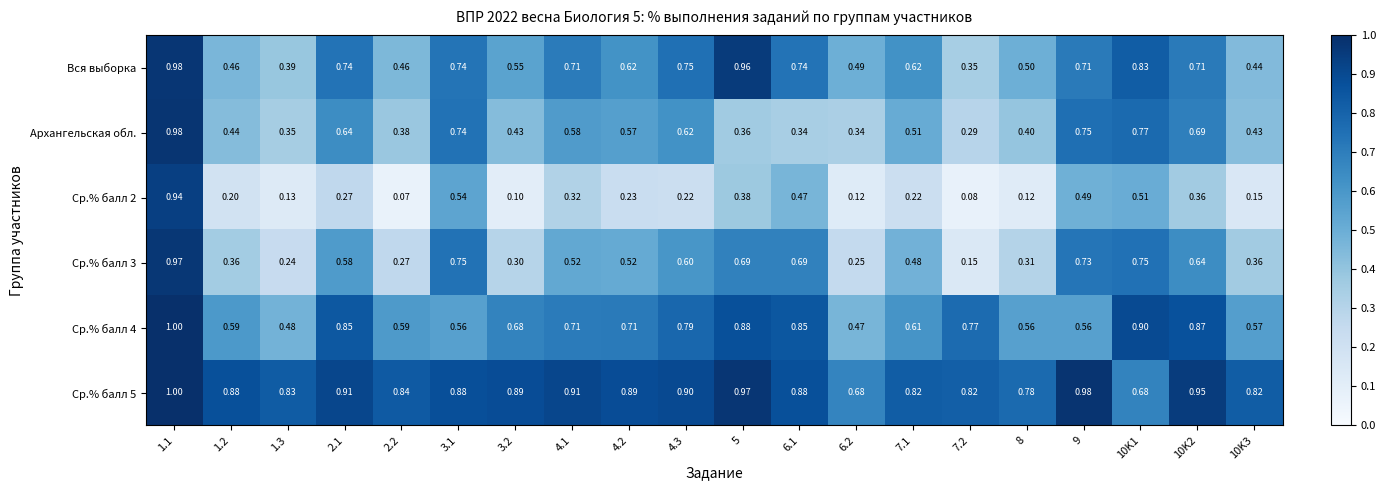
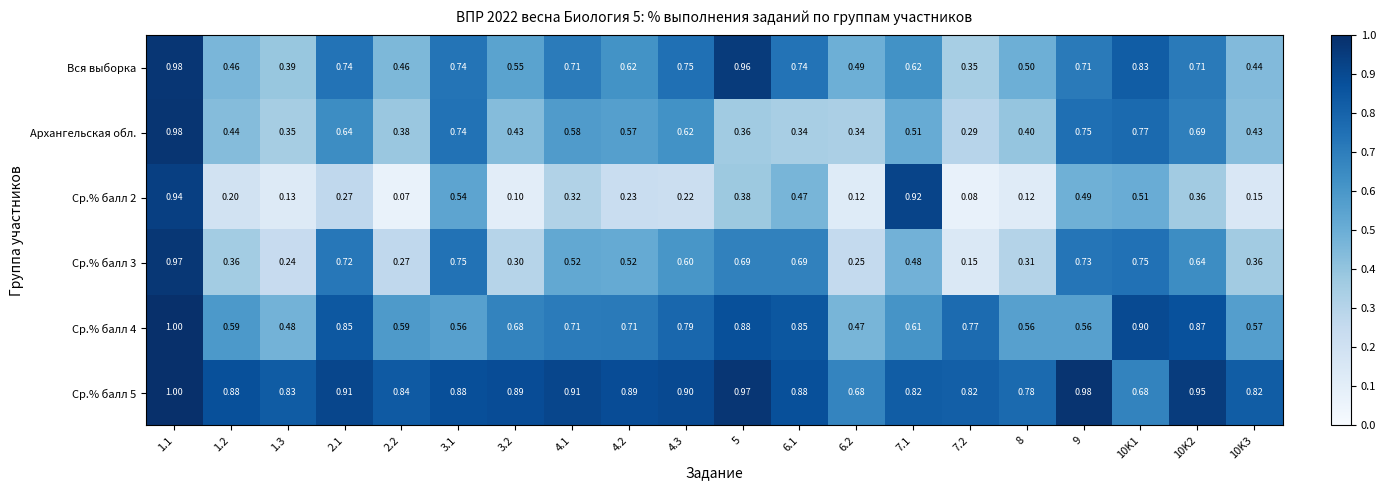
  {
    "Вся выборка": {
      "1.1": 0.98,
      "1.2": 0.46,
      "1.3": 0.39,
      "2.1": 0.74,
      "2.2": 0.46,
      "3.1": 0.74,
      "3.2": 0.55,
      "4.1": 0.71,
      "4.2": 0.62,
      "4.3": 0.75,
      "5": 0.96,
      "6.1": 0.74,
      "6.2": 0.49,
      "7.1": 0.62,
      "7.2": 0.35,
      "8": 0.50,
      "9": 0.71,
      "10K1": 0.83,
      "10K2": 0.71,
      "10K3": 0.44
    },
    "Архангельская обл.": {
      "1.1": 0.98,
      "1.2": 0.44,
      "1.3": 0.35,
      "2.1": 0.64,
      "2.2": 0.38,
      "3.1": 0.74,
      "3.2": 0.43,
      "4.1": 0.58,
      "4.2": 0.57,
      "4.3": 0.62,
      "5": 0.36,
      "6.1": 0.34,
      "6.2": 0.34,
      "7.1": 0.51,
      "7.2": 0.29,
      "8": 0.40,
      "9": 0.75,
      "10K1": 0.77,
      "10K2": 0.69,
      "10K3": 0.43
    },
    "Ср.% балл 2": {
      "1.1": 0.94,
      "1.2": 0.20,
      "1.3": 0.13,
      "2.1": 0.27,
      "2.2": 0.07,
      "3.1": 0.54,
      "3.2": 0.10,
      "4.1": 0.32,
      "4.2": 0.23,
      "4.3": 0.22,
      "5": 0.38,
      "6.1": 0.47,
      "6.2": 0.12,
-     "7.1": 0.22,
+     "7.1": 0.92,
      "7.2": 0.08,
      "8": 0.12,
      "9": 0.49,
      "10K1": 0.51,
      "10K2": 0.36,
      "10K3": 0.15
    },
    "Ср.% балл 3": {
      "1.1": 0.97,
      "1.2": 0.36,
      "1.3": 0.24,
-     "2.1": 0.58,
+     "2.1": 0.72,
      "2.2": 0.27,
      "3.1": 0.75,
      "3.2": 0.30,
      "4.1": 0.52,
      "4.2": 0.52,
      "4.3": 0.60,
      "5": 0.69,
      "6.1": 0.69,
      "6.2": 0.25,
      "7.1": 0.48,
      "7.2": 0.15,
      "8": 0.31,
      "9": 0.73,
      "10K1": 0.75,
      "10K2": 0.64,
      "10K3": 0.36
    },
    "Ср.% балл 4": {
      "1.1": 1.00,
      "1.2": 0.59,
      "1.3": 0.48,
      "2.1": 0.85,
      "2.2": 0.59,
      "3.1": 0.56,
      "3.2": 0.68,
      "4.1": 0.71,
      "4.2": 0.71,
      "4.3": 0.79,
      "5": 0.88,
      "6.1": 0.85,
      "6.2": 0.47,
      "7.1": 0.61,
      "7.2": 0.77,
      "8": 0.56,
      "9": 0.56,
      "10K1": 0.90,
      "10K2": 0.87,
      "10K3": 0.57
    },
    "Ср.% балл 5": {
      "1.1": 1.00,
      "1.2": 0.88,
      "1.3": 0.83,
      "2.1": 0.91,
      "2.2": 0.84,
      "3.1": 0.88,
      "3.2": 0.89,
      "4.1": 0.91,
      "4.2": 0.89,
      "4.3": 0.90,
      "5": 0.97,
      "6.1": 0.88,
      "6.2": 0.68,
      "7.1": 0.82,
      "7.2": 0.82,
      "8": 0.78,
      "9": 0.98,
      "10K1": 0.68,
      "10K2": 0.95,
      "10K3": 0.82
    }
  }
